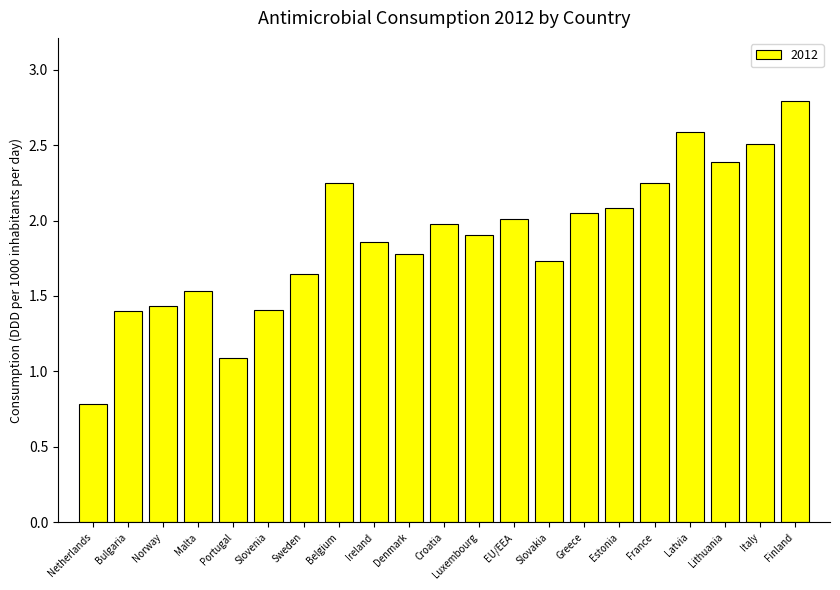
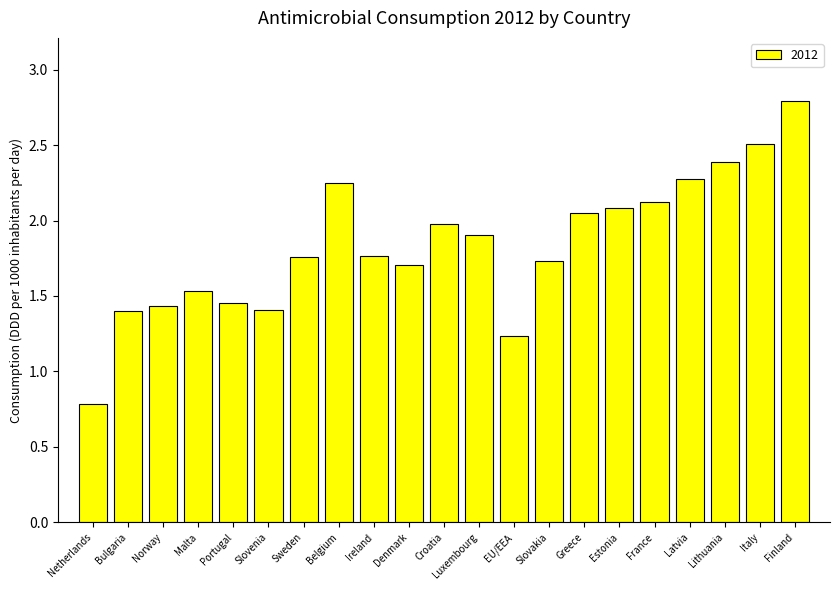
  {
    "Netherlands": 0.79,
    "Bulgaria": 1.40,
    "Norway": 1.44,
    "Malta": 1.54,
-   "Portugal": 1.09,
+   "Portugal": 1.46,
    "Slovenia": 1.41,
-   "Sweden": 1.65,
+   "Sweden": 1.76,
    "Belgium": 2.25,
-   "Ireland": 1.86,
-   "Denmark": 1.78,
+   "Ireland": 1.76,
+   "Denmark": 1.71,
    "Croatia": 1.98,
    "Luxembourg": 1.90,
-   "EU/EEA": 2.01,
+   "EU/EEA": 1.24,
    "Slovakia": 1.73,
    "Greece": 2.05,
    "Estonia": 2.09,
-   "France": 2.25,
-   "Latvia": 2.59,
+   "France": 2.12,
+   "Latvia": 2.27,
    "Lithuania": 2.39,
    "Italy": 2.51,
    "Finland": 2.79
  }
